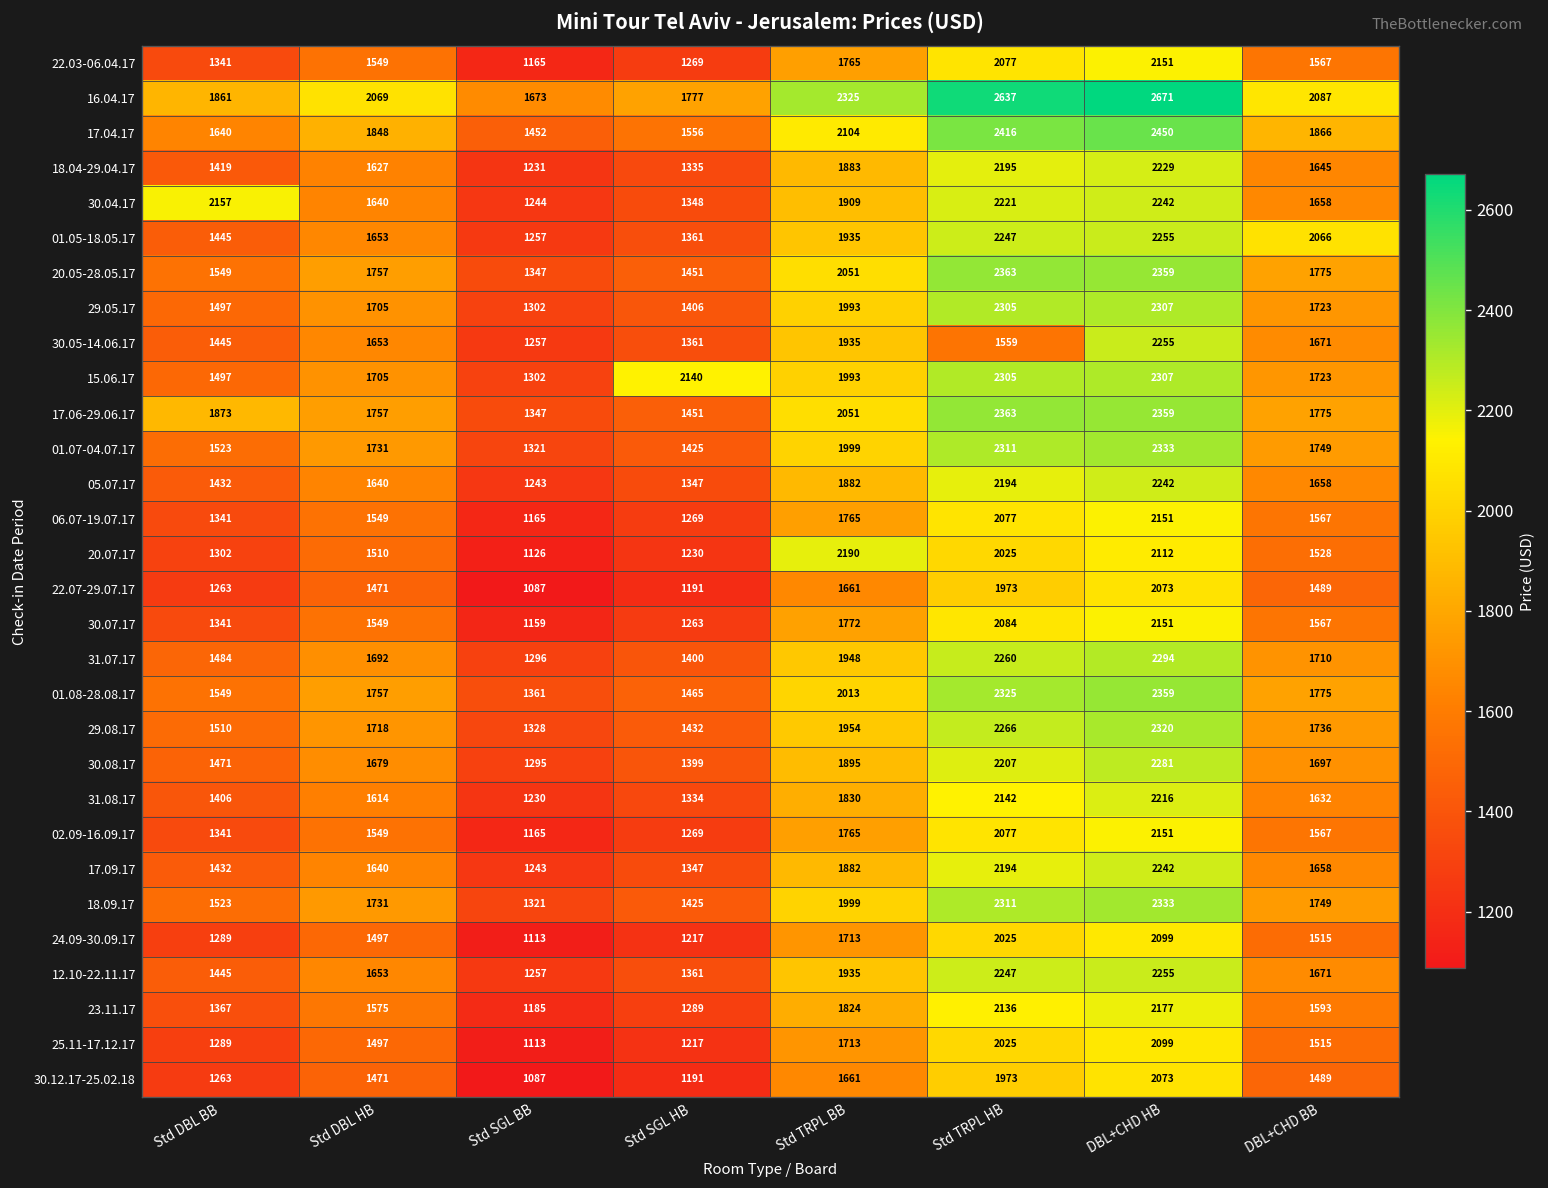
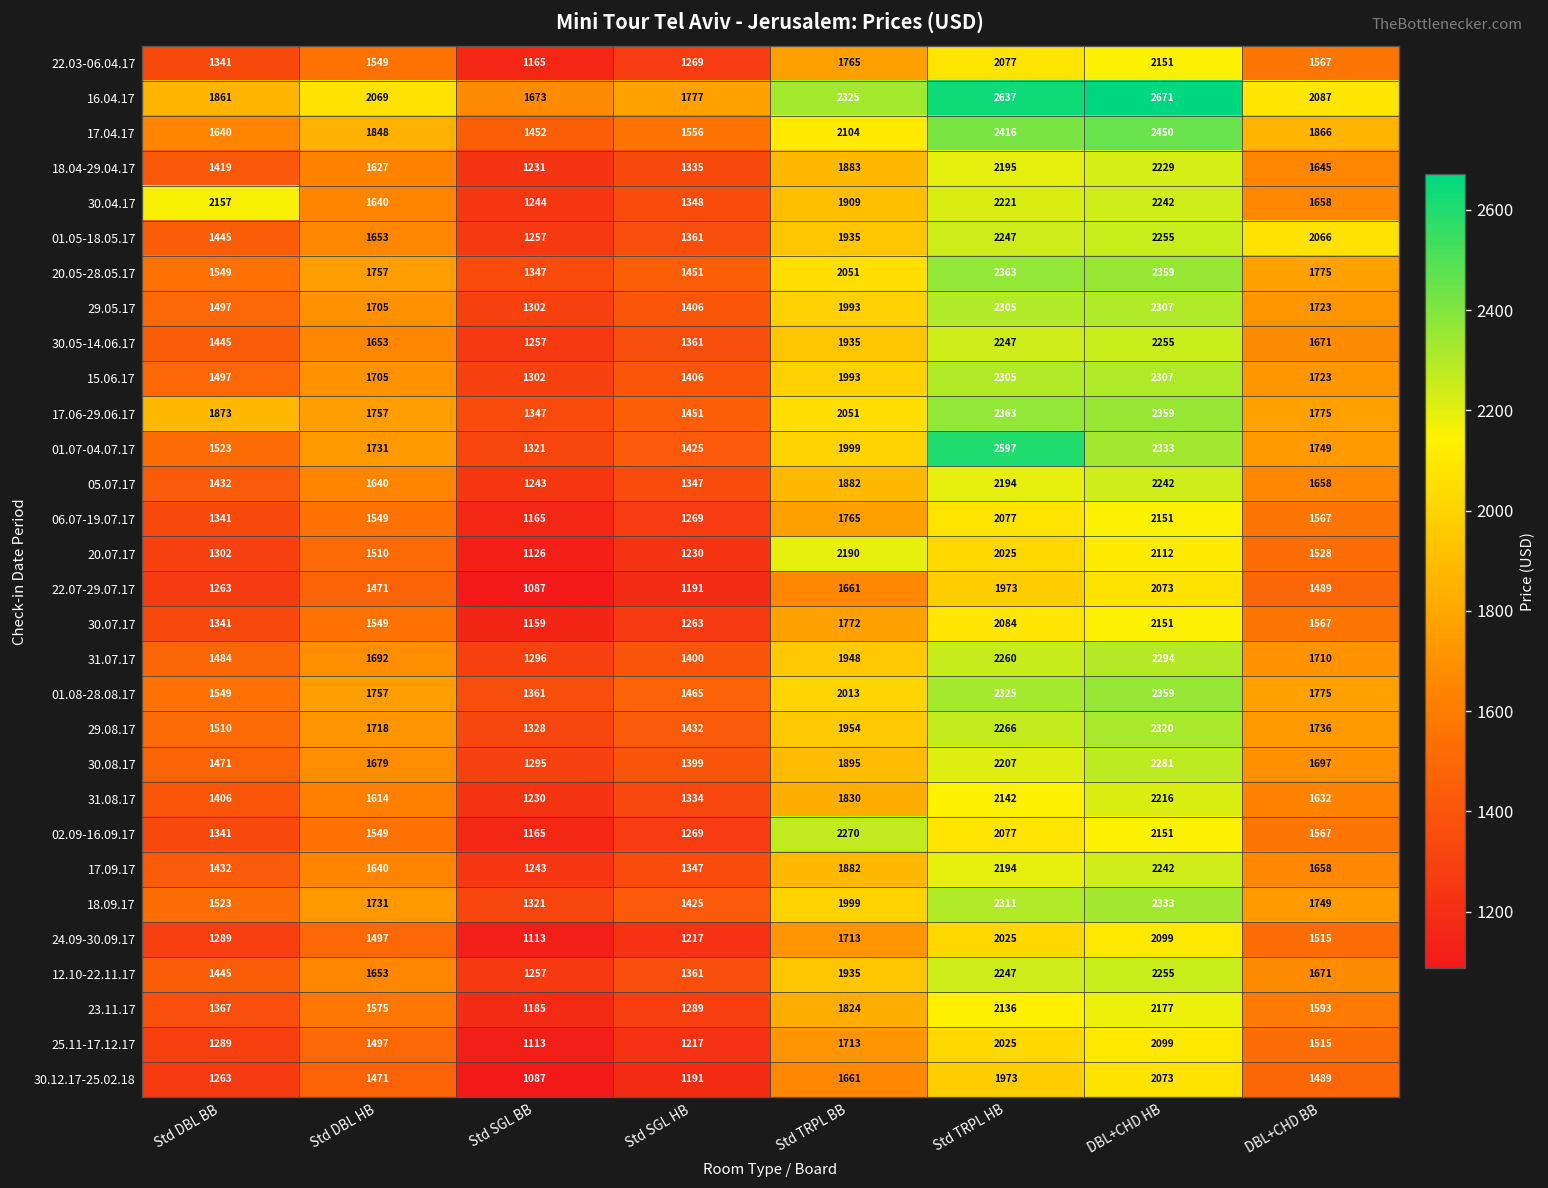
  {
    "30.05-14.06.17": {
      "Std DBL BB": 1445,
      "Std DBL HB": 1653,
      "Std SGL BB": 1257,
      "Std SGL HB": 1361,
      "Std TRPL BB": 1935,
-     "Std TRPL HB": 1559,
+     "Std TRPL HB": 2247,
      "DBL+CHD HB": 2255,
      "DBL+CHD BB": 1671
    },
    "15.06.17": {
      "Std DBL BB": 1497,
      "Std DBL HB": 1705,
      "Std SGL BB": 1302,
-     "Std SGL HB": 2140,
+     "Std SGL HB": 1406,
      "Std TRPL BB": 1993,
      "Std TRPL HB": 2305,
      "DBL+CHD HB": 2307,
      "DBL+CHD BB": 1723
    },
    "01.07-04.07.17": {
      "Std DBL BB": 1523,
      "Std DBL HB": 1731,
      "Std SGL BB": 1321,
      "Std SGL HB": 1425,
      "Std TRPL BB": 1999,
-     "Std TRPL HB": 2311,
+     "Std TRPL HB": 2597,
      "DBL+CHD HB": 2333,
      "DBL+CHD BB": 1749
    },
    "02.09-16.09.17": {
      "Std DBL BB": 1341,
      "Std DBL HB": 1549,
      "Std SGL BB": 1165,
      "Std SGL HB": 1269,
-     "Std TRPL BB": 1765,
+     "Std TRPL BB": 2270,
      "Std TRPL HB": 2077,
      "DBL+CHD HB": 2151,
      "DBL+CHD BB": 1567
    }
  }
